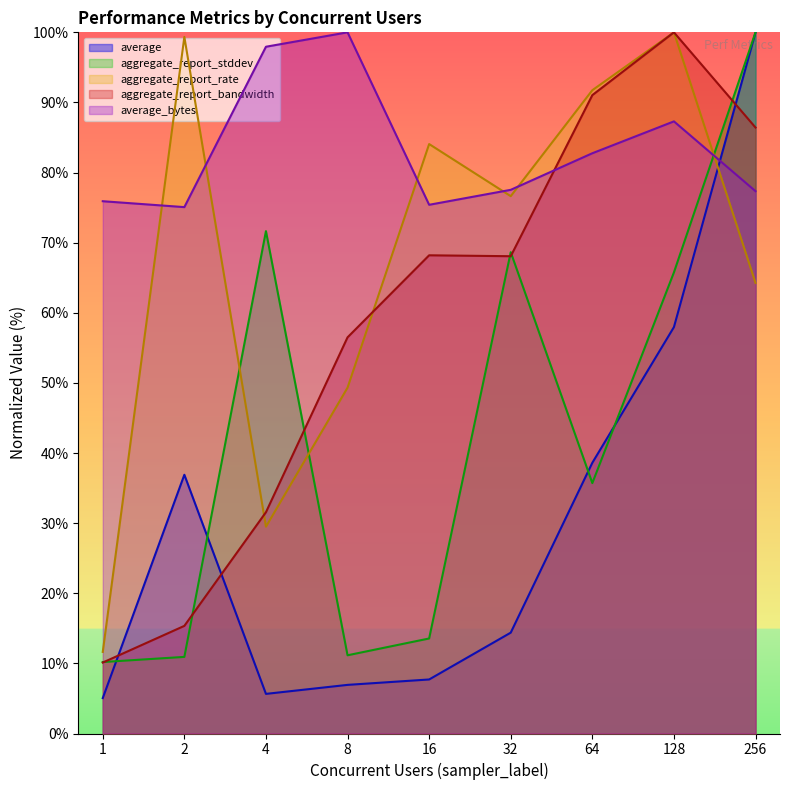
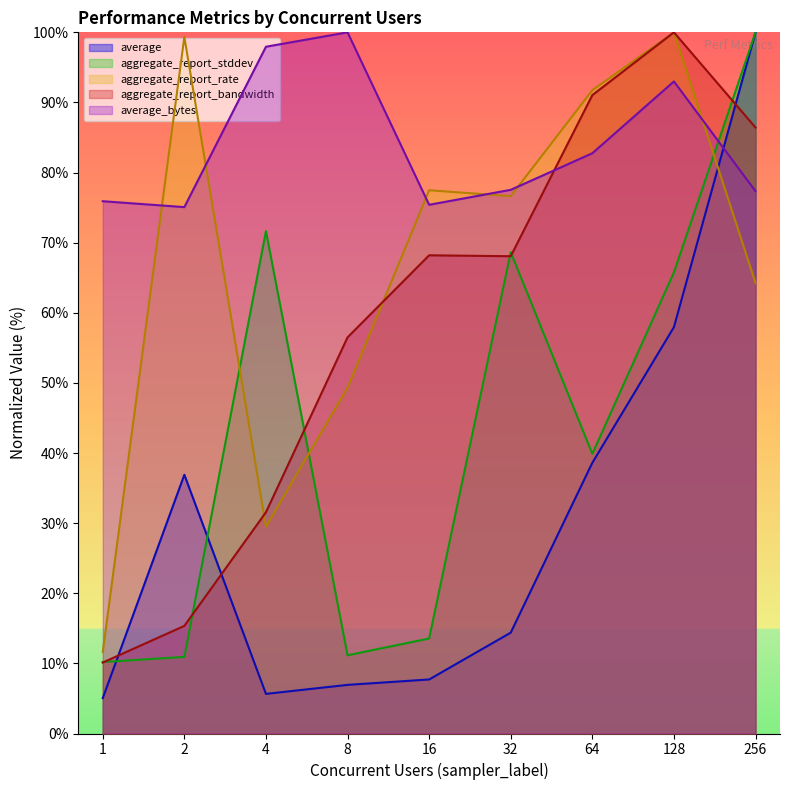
  {
    "average": {
      "1": "5%",
      "2": "37%",
      "4": "6%",
      "8": "7%",
      "16": "8%",
      "32": "14%",
      "64": "39%",
      "128": "58%"
    },
    "aggregate_report_stddev": {
      "2": "11%",
      "4": "72%",
      "8": "11%",
      "16": "14%",
      "32": "69%",
-     "64": "36%",
+     "64": "40%",
      "128": "66%"
    },
    "aggregate_report_rate": {
      "1": "12%",
      "2": "99%",
      "4": "29%",
      "8": "49%",
-     "16": "84%",
+     "16": "77%",
      "32": "77%",
      "64": "92%",
      "256": "64%"
    },
    "aggregate_report_bandwidth": {
      "2": "15%",
      "4": "32%",
      "8": "57%",
      "16": "68%",
      "32": "68%",
      "64": "91%",
      "256": "86%"
    },
    "average_bytes": {
      "1": "76%",
      "2": "75%",
      "8": "100%",
      "16": "75%",
      "32": "78%",
      "64": "83%",
-     "128": "87%",
+     "128": "93%",
      "256": "77%"
    }
  }
